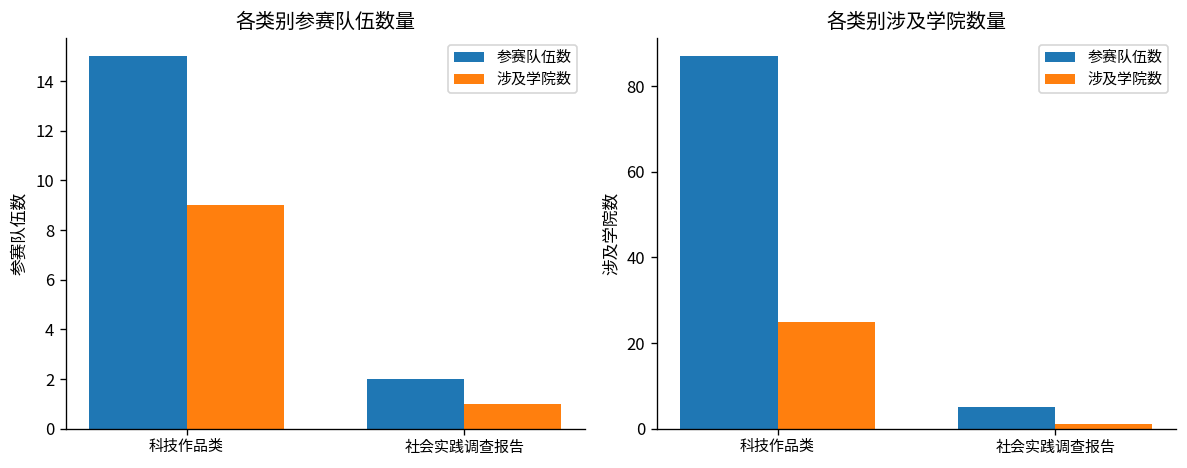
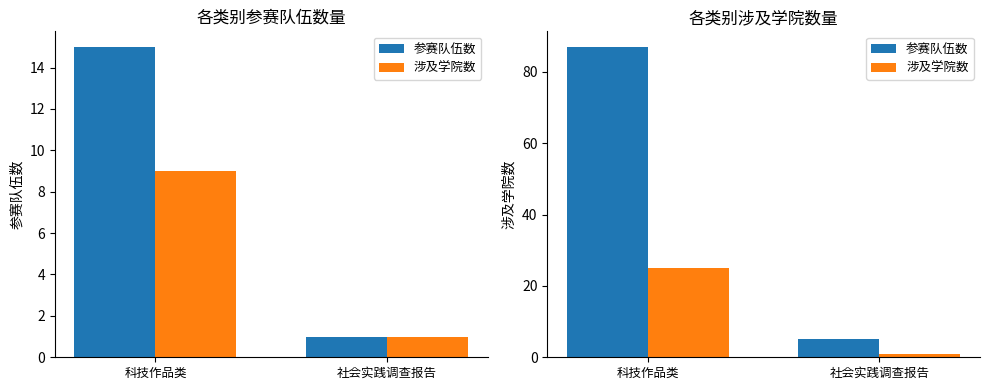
  {
    "各类别参赛队伍数量": {
      "参赛队伍数": {
        "科技作品类": 15,
-       "社会实践调查报告": 2
+       "社会实践调查报告": 1
      },
      "涉及学院数": {
        "科技作品类": 9,
        "社会实践调查报告": 1
      }
    },
    "各类别涉及学院数量": {
      "参赛队伍数": {
        "科技作品类": 87,
        "社会实践调查报告": 5
      },
      "涉及学院数": {
        "科技作品类": 25,
        "社会实践调查报告": 1
      }
    }
  }
